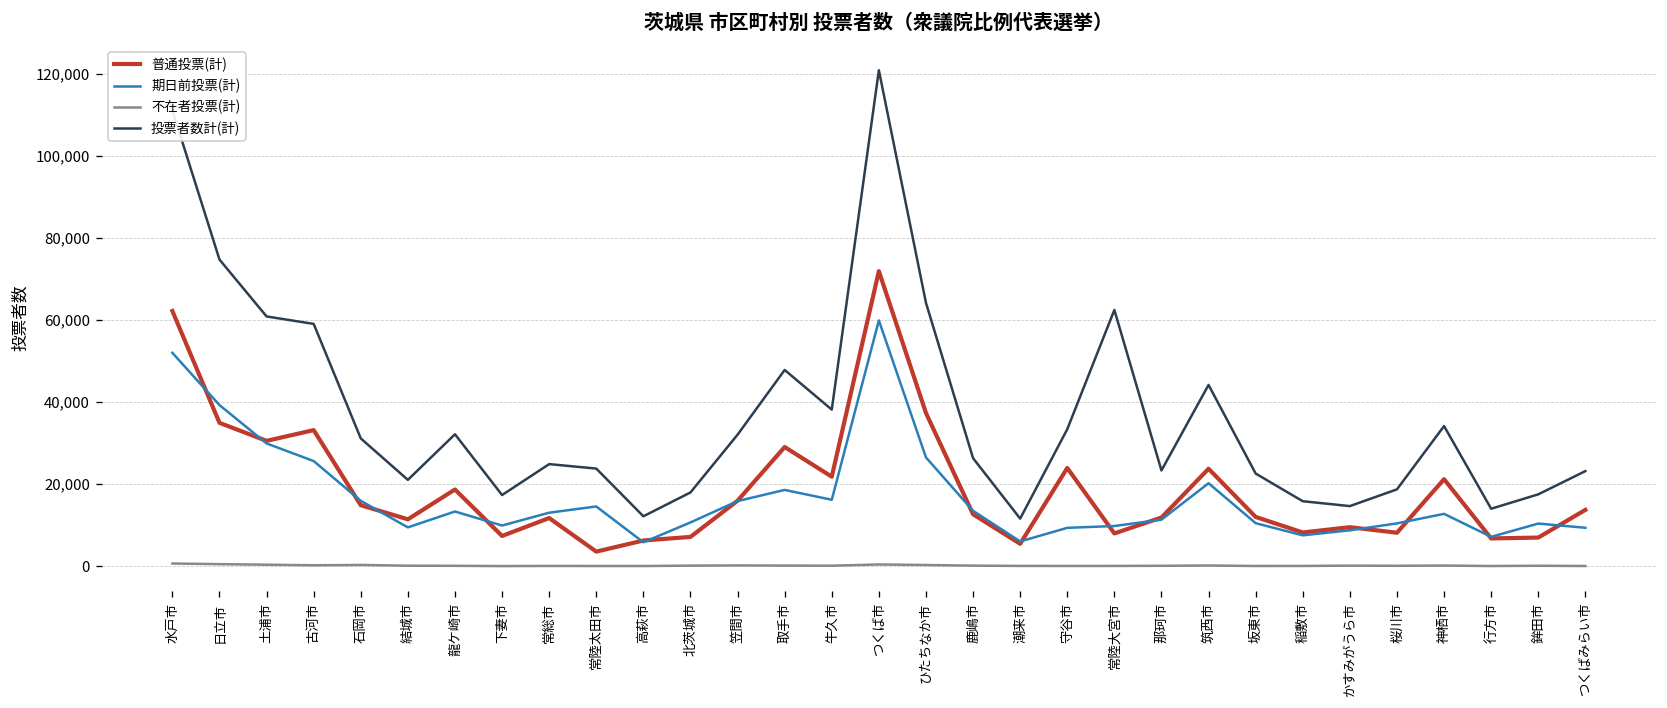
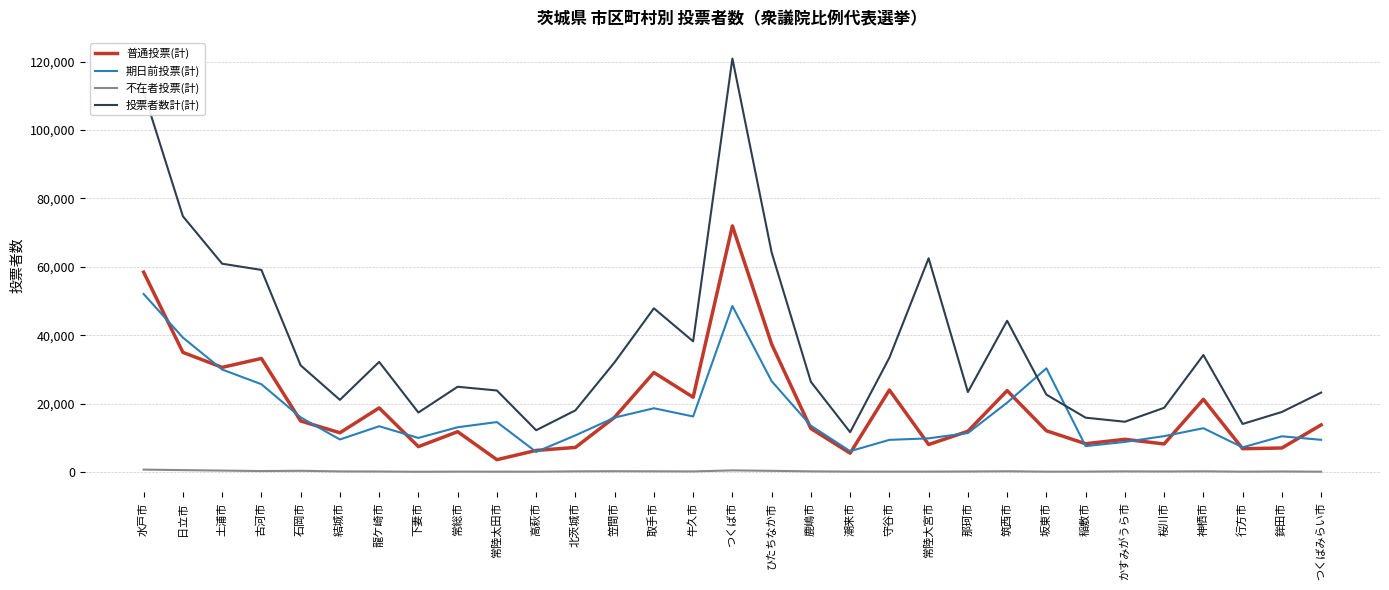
  {
    "普通投票(計)": {
-     "水戸市": "62,000",
+     "水戸市": "58,000",
      "日立市": "35,000",
      "古河市": "33,000",
      "石岡市": "15,000",
      "結城市": "11,000",
      "龍ケ崎市": "19,000",
      "下妻市": "7,000",
      "常総市": "12,000",
      "常陸太田市": "4,000",
      "北茨城市": "7,000",
      "取手市": "29,000",
      "牛久市": "22,000",
      "つくば市": "72,000",
      "ひたちなか市": "37,000",
      "鹿嶋市": "13,000",
      "守谷市": "24,000",
      "常陸大宮市": "8,000",
      "筑西市": "24,000",
      "坂東市": "12,000",
      "かすみがうら市": "10,000",
      "桜川市": "8,000",
      "神栖市": "21,000",
      "鉾田市": "7,000",
      "つくばみらい市": "14,000"
    },
    "期日前投票(計)": {
      "水戸市": "52,000",
      "日立市": "39,000",
      "古河市": "26,000",
      "石岡市": "16,000",
      "結城市": "9,000",
      "龍ケ崎市": "13,000",
      "下妻市": "10,000",
      "常総市": "13,000",
      "常陸太田市": "15,000",
      "北茨城市": "11,000",
      "取手市": "19,000",
      "牛久市": "16,000",
-     "つくば市": "60,000",
+     "つくば市": "49,000",
      "ひたちなか市": "27,000",
      "鹿嶋市": "14,000",
      "守谷市": "9,000",
      "常陸大宮市": "10,000",
      "筑西市": "20,000",
-     "坂東市": "11,000",
+     "坂東市": "30,000",
      "かすみがうら市": "9,000",
      "桜川市": "10,000",
      "神栖市": "13,000",
      "鉾田市": "10,000",
      "つくばみらい市": "9,000"
    },
    "不在者投票(計)": {
      "水戸市": "1,000",
      "日立市": "1,000",
      "土浦市": "0",
      "古河市": "0",
      "石岡市": "0",
      "結城市": "0",
      "龍ケ崎市": "0",
      "下妻市": "0",
      "常総市": "0",
      "常陸太田市": "0",
      "高萩市": "0",
      "北茨城市": "0",
      "笠間市": "0",
      "取手市": "0",
      "牛久市": "0",
      "つくば市": "0",
      "ひたちなか市": "0",
      "鹿嶋市": "0",
      "潮来市": "0",
      "守谷市": "0",
      "常陸大宮市": "0",
      "那珂市": "0",
      "筑西市": "0",
      "坂東市": "0",
      "稲敷市": "0",
      "かすみがうら市": "0",
      "桜川市": "0",
      "神栖市": "0",
      "行方市": "0",
      "鉾田市": "0",
      "つくばみらい市": "0"
    },
    "投票者数計(計)": {
      "日立市": "75,000",
      "土浦市": "61,000",
      "古河市": "59,000",
      "石岡市": "31,000",
      "結城市": "21,000",
      "龍ケ崎市": "32,000",
      "下妻市": "17,000",
      "常総市": "25,000",
      "常陸太田市": "24,000",
      "高萩市": "12,000",
      "北茨城市": "18,000",
      "笠間市": "32,000",
      "取手市": "48,000",
      "牛久市": "38,000",
      "つくば市": "121,000",
      "ひたちなか市": "64,000",
      "鹿嶋市": "26,000",
      "潮来市": "12,000",
      "守谷市": "33,000",
      "常陸大宮市": "63,000",
      "那珂市": "23,000",
      "筑西市": "44,000",
      "坂東市": "23,000",
      "稲敷市": "16,000",
      "かすみがうら市": "15,000",
      "桜川市": "19,000",
      "神栖市": "34,000",
      "行方市": "14,000",
      "鉾田市": "18,000",
      "つくばみらい市": "23,000"
    }
  }
